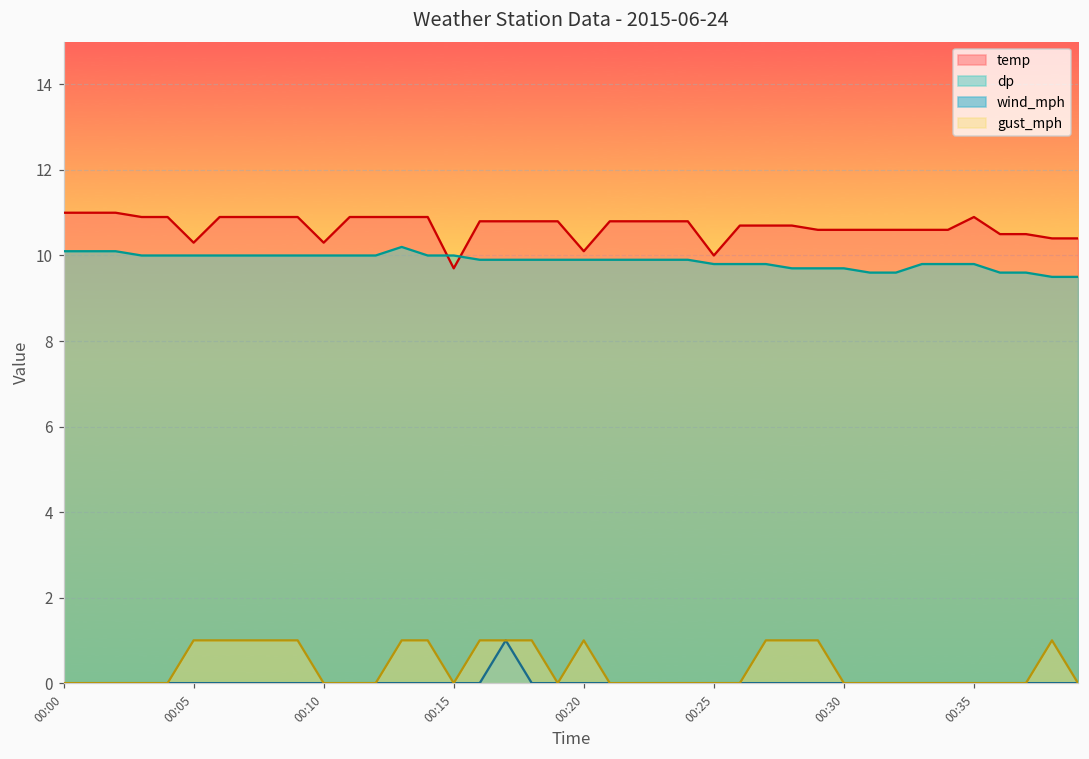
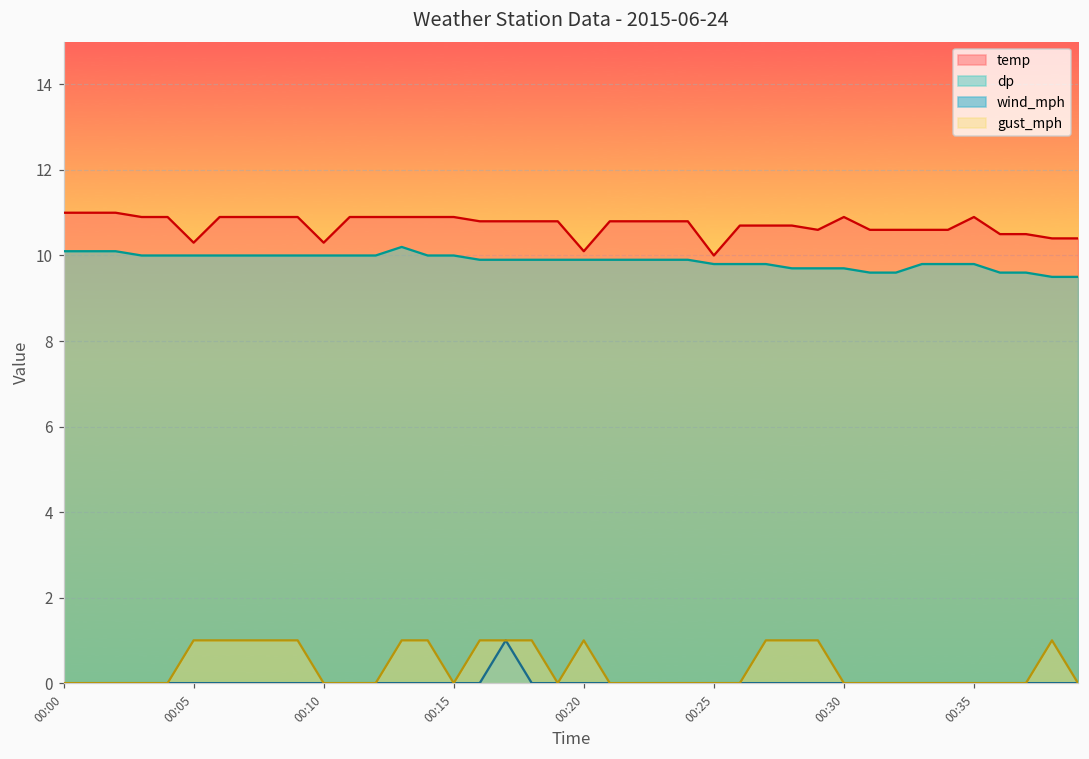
  {
    "temp": {
      "00:00": 11.0,
      "00:05": 10.3,
      "00:10": 10.3,
-     "00:15": 9.7,
+     "00:15": 10.9,
      "00:20": 10.1,
      "00:25": 10.0,
-     "00:30": 10.6,
+     "00:30": 10.9,
      "00:35": 10.9
    },
    "gust_mph": {
      "00:05": 1.0,
      "00:20": 1.0
    }
  }
